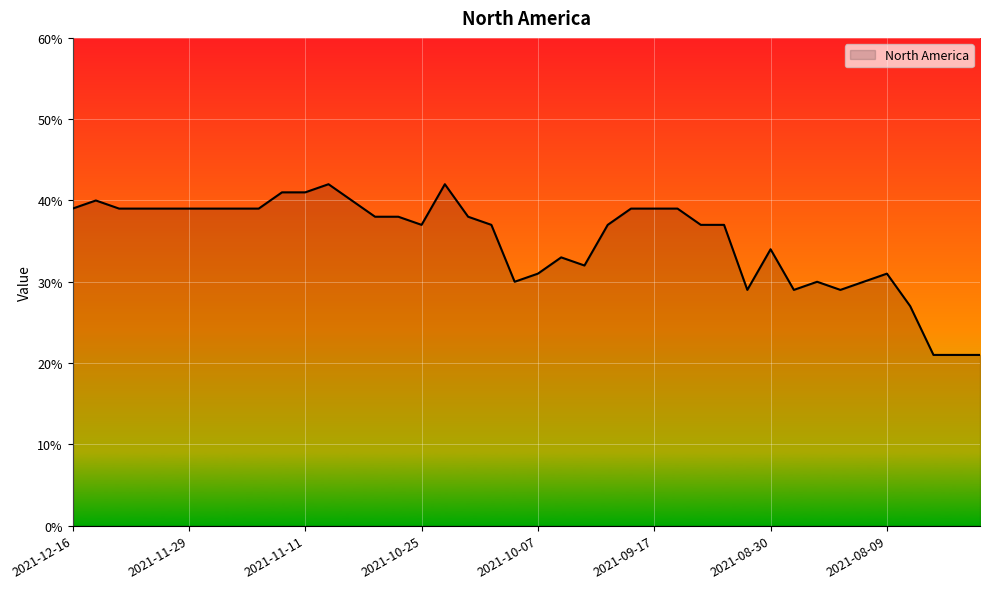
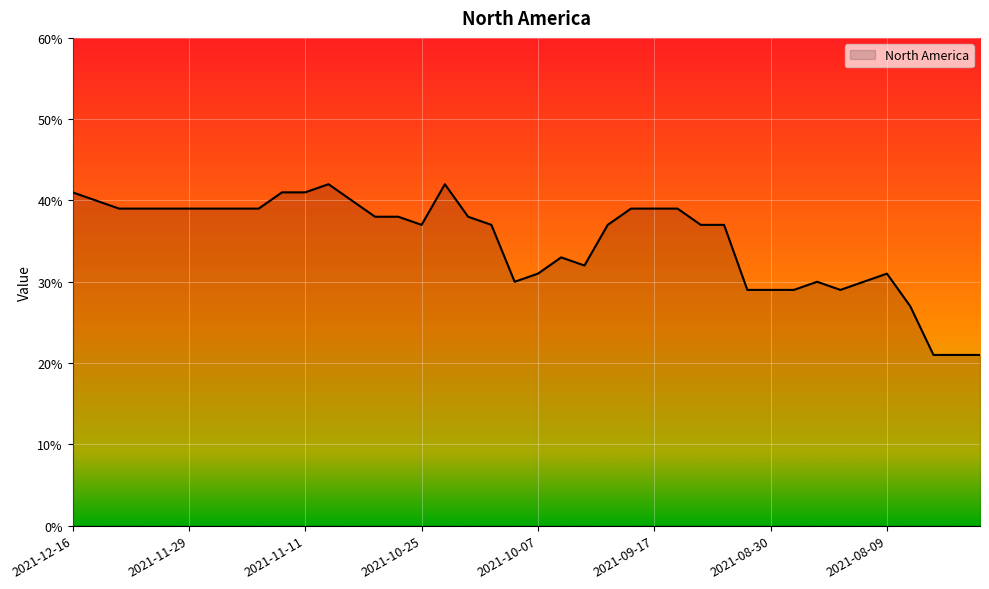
  {
-   "2021-12-16": "39%",
+   "2021-12-16": "41%",
    "2021-11-29": "39%",
    "2021-11-11": "41%",
    "2021-10-25": "37%",
    "2021-10-07": "31%",
    "2021-09-17": "39%",
-   "2021-08-30": "34%",
+   "2021-08-30": "29%",
    "2021-08-09": "31%"
  }
